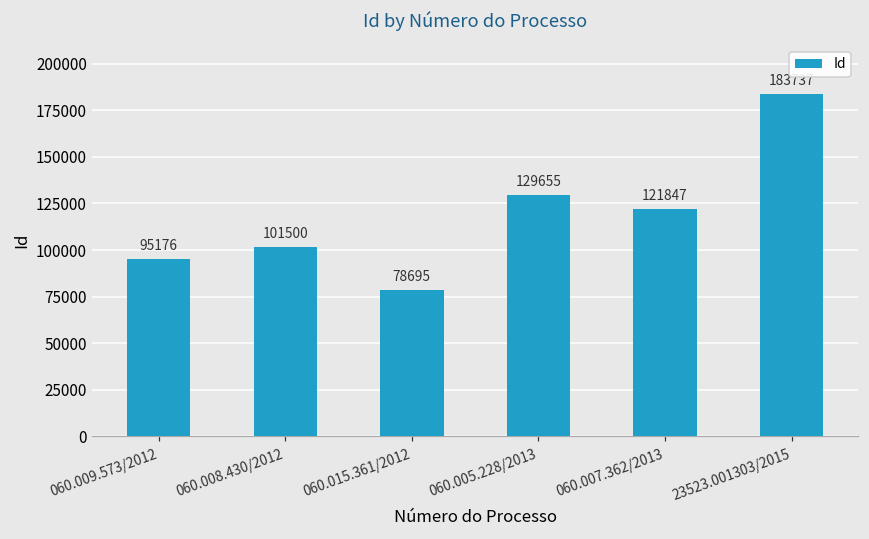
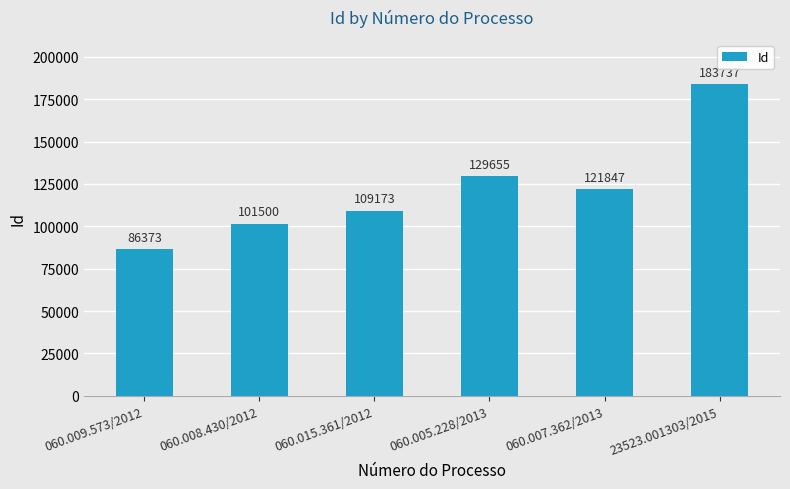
  {
-   "060.009.573/2012": 95176,
+   "060.009.573/2012": 86373,
    "060.008.430/2012": 101500,
-   "060.015.361/2012": 78695,
+   "060.015.361/2012": 109173,
    "060.005.228/2013": 129655,
    "060.007.362/2013": 121847
  }
